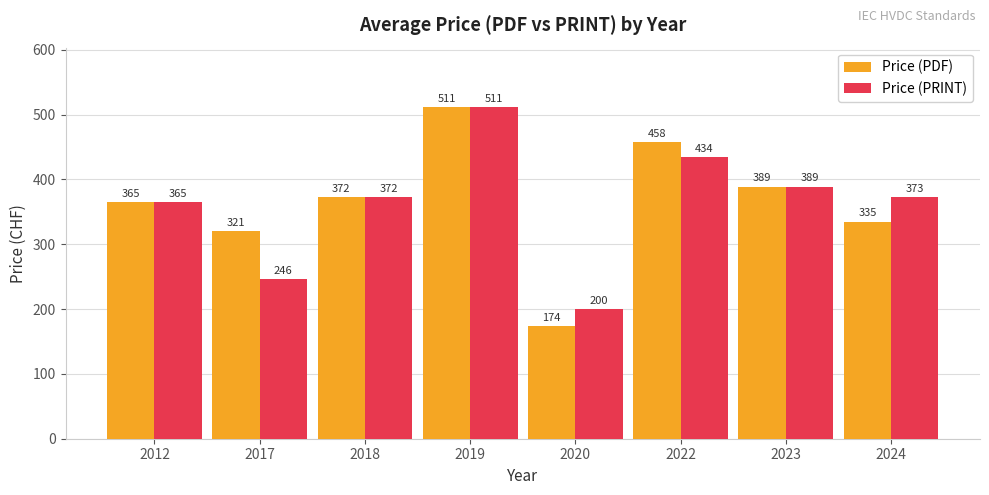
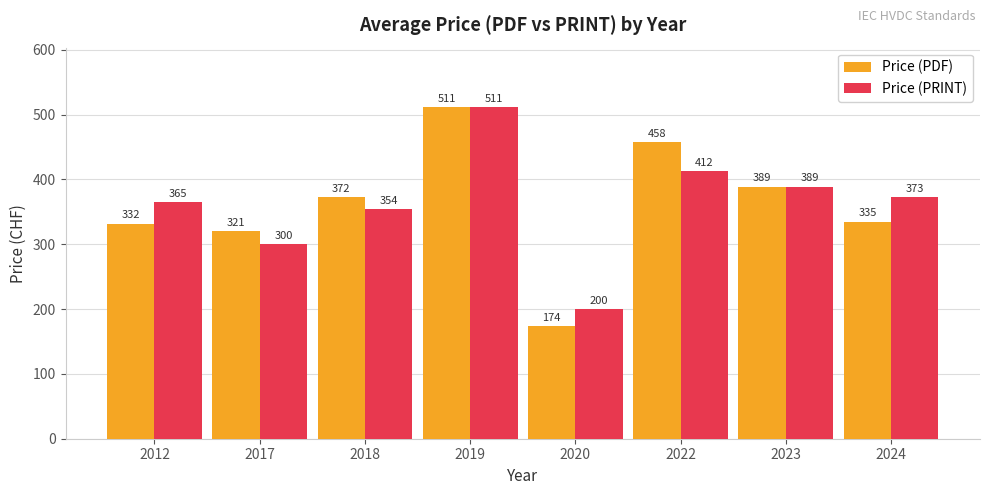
  {
    "Price (PDF)": {
-     "2012": 365,
+     "2012": 332,
      "2017": 321,
      "2018": 372,
      "2019": 511,
      "2020": 174,
      "2022": 458,
      "2023": 389,
      "2024": 335
    },
    "Price (PRINT)": {
      "2012": 365,
-     "2017": 246,
-     "2018": 372,
+     "2017": 300,
+     "2018": 354,
      "2019": 511,
      "2020": 200,
-     "2022": 434,
+     "2022": 412,
      "2023": 389,
      "2024": 373
    }
  }
